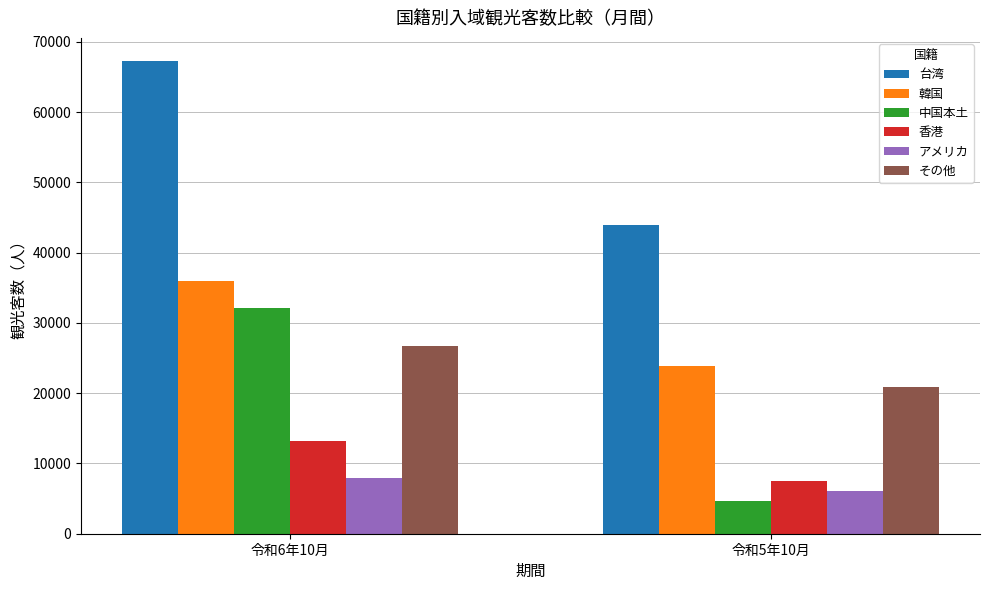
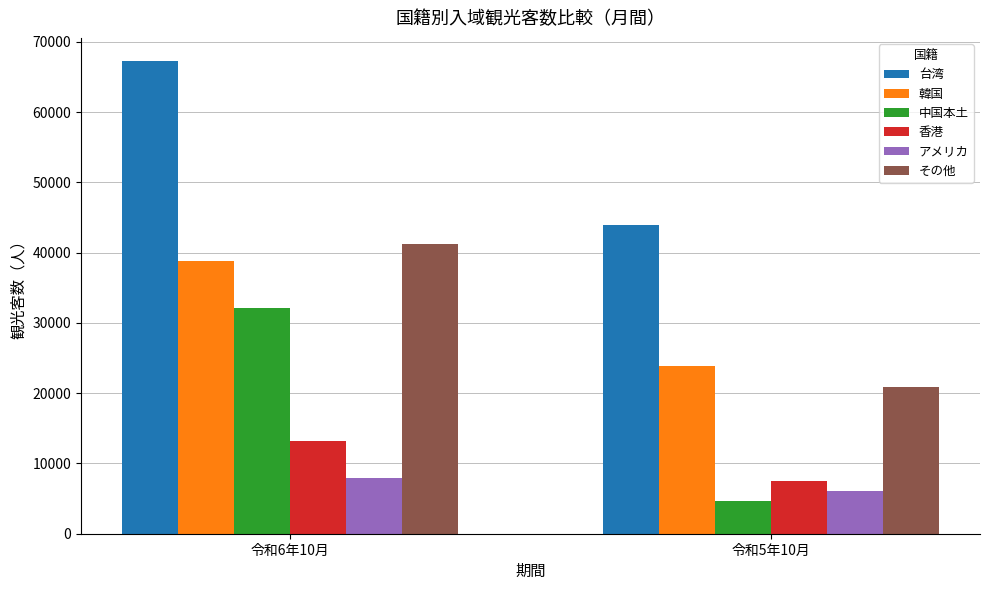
  {
    "台湾": {
      "令和6年10月": 67000,
      "令和5年10月": 44000
    },
    "韓国": {
-     "令和6年10月": 36000,
+     "令和6年10月": 39000,
      "令和5年10月": 24000
    },
    "中国本土": {
      "令和6年10月": 32000,
      "令和5年10月": 5000
    },
    "香港": {
      "令和6年10月": 13000,
      "令和5年10月": 8000
    },
    "アメリカ": {
      "令和6年10月": 8000,
      "令和5年10月": 6000
    },
    "その他": {
-     "令和6年10月": 27000,
+     "令和6年10月": 41000,
      "令和5年10月": 21000
    }
  }
